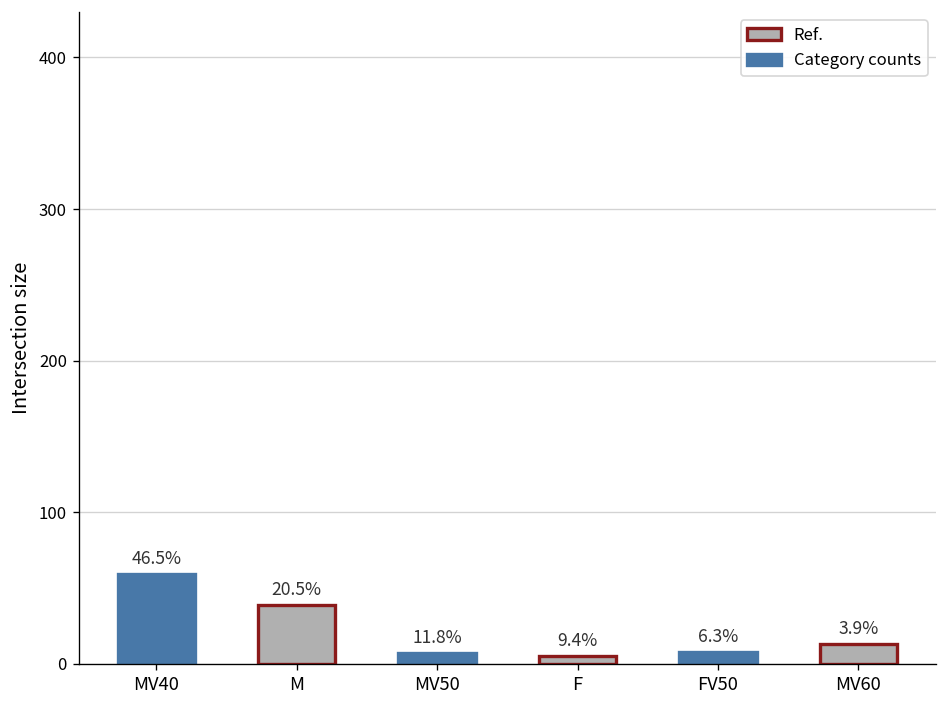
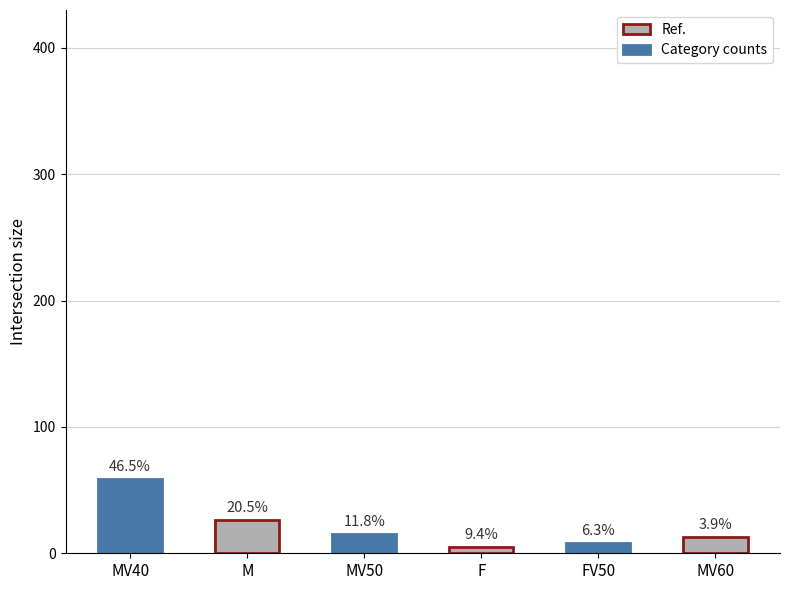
  {
-   "M": 39,
-   "MV50": 7
+   "M": 26,
+   "MV50": 15
  }
